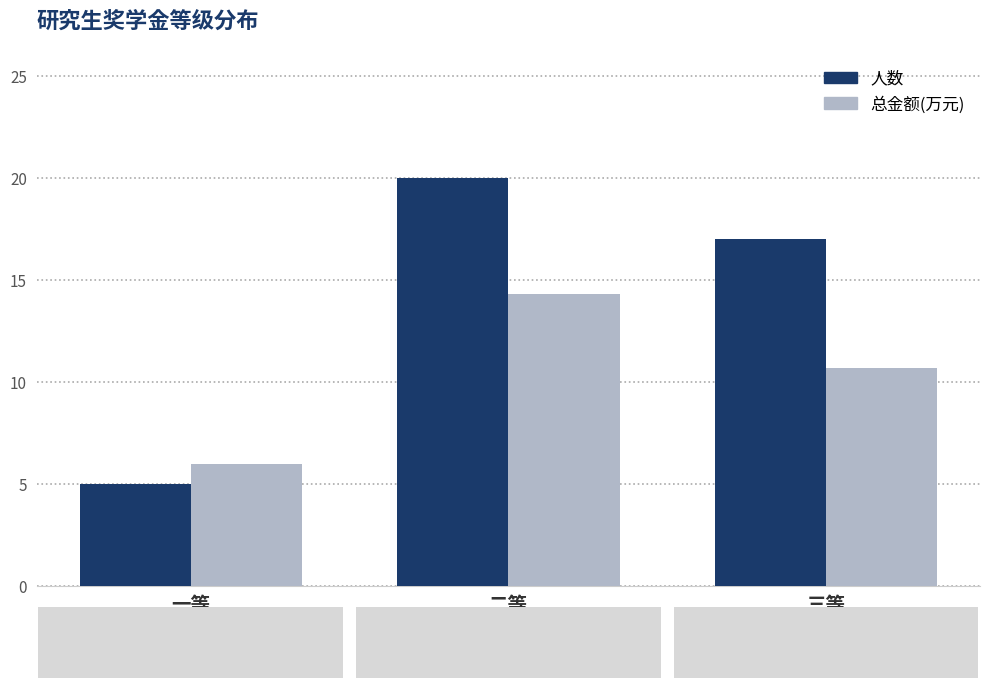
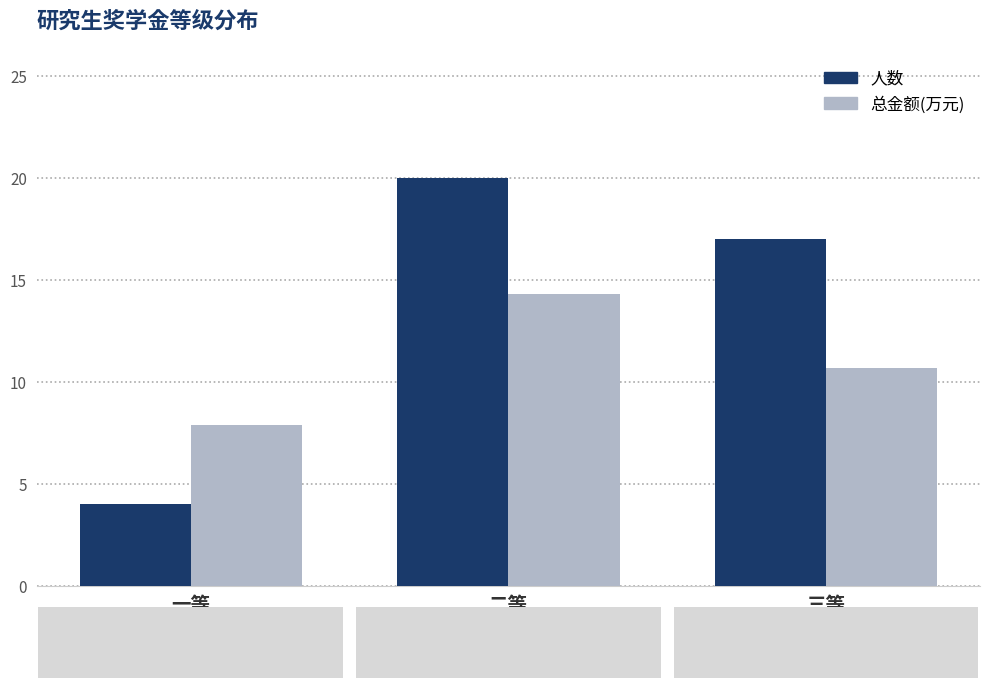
  {
    "人数": {
-     "一等": 5,
+     "一等": 4,
      "二等": 20,
      "三等": 17
    },
    "总金额(万元)": {
-     "一等": 6.0,
+     "一等": 7.9,
      "二等": 14.3,
      "三等": 10.7
    }
  }
